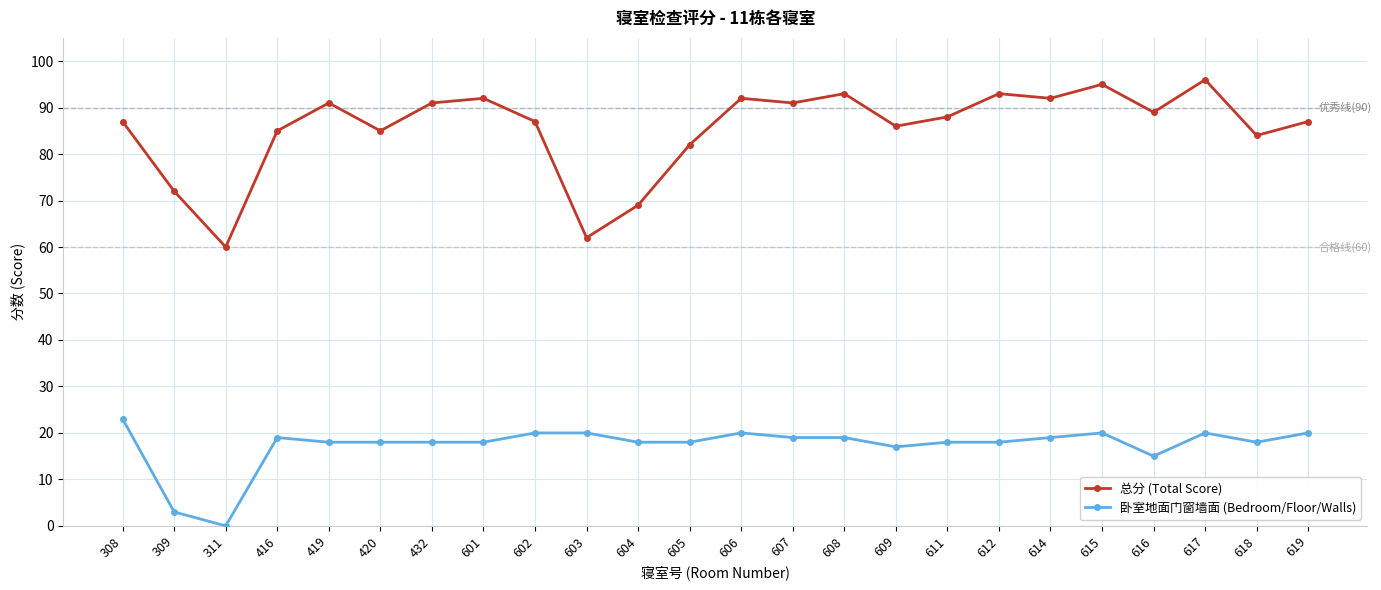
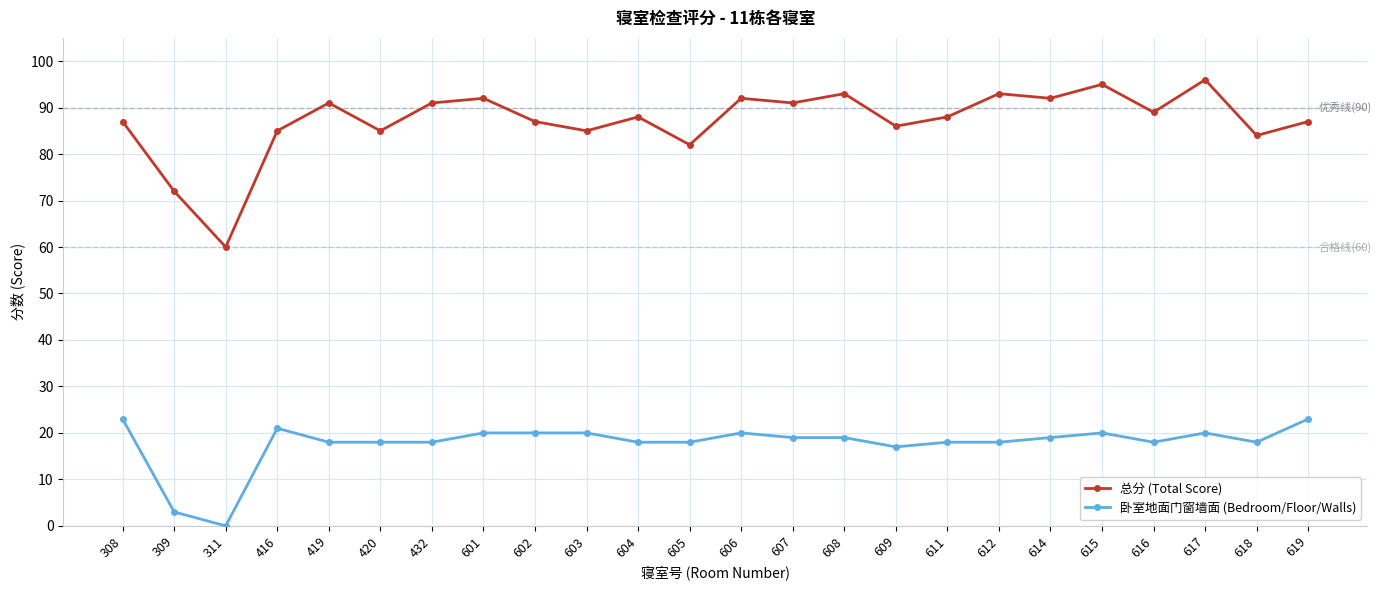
  {
    "总分 (Total Score)": {
      "308": 87,
      "309": 72,
      "311": 60,
      "416": 85,
      "419": 91,
      "420": 85,
      "432": 91,
      "601": 92,
      "602": 87,
-     "603": 62,
-     "604": 69,
+     "603": 85,
+     "604": 88,
      "605": 82,
      "606": 92,
      "607": 91,
      "608": 93,
      "609": 86,
      "611": 88,
      "612": 93,
      "614": 92,
      "615": 95,
      "616": 89,
      "617": 96,
      "618": 84
    },
    "卧室地面门窗墙面 (Bedroom/Floor/Walls)": {
      "308": 23,
      "309": 3,
      "311": 0,
-     "416": 19,
+     "416": 21,
      "419": 18,
      "420": 18,
      "432": 18,
-     "601": 18,
+     "601": 20,
      "602": 20,
      "603": 20,
      "604": 18,
      "605": 18,
      "606": 20,
      "607": 19,
      "608": 19,
      "609": 17,
      "611": 18,
      "612": 18,
      "614": 19,
      "615": 20,
-     "616": 15,
+     "616": 18,
      "617": 20,
      "618": 18,
-     "619": 20
+     "619": 23
    }
  }
